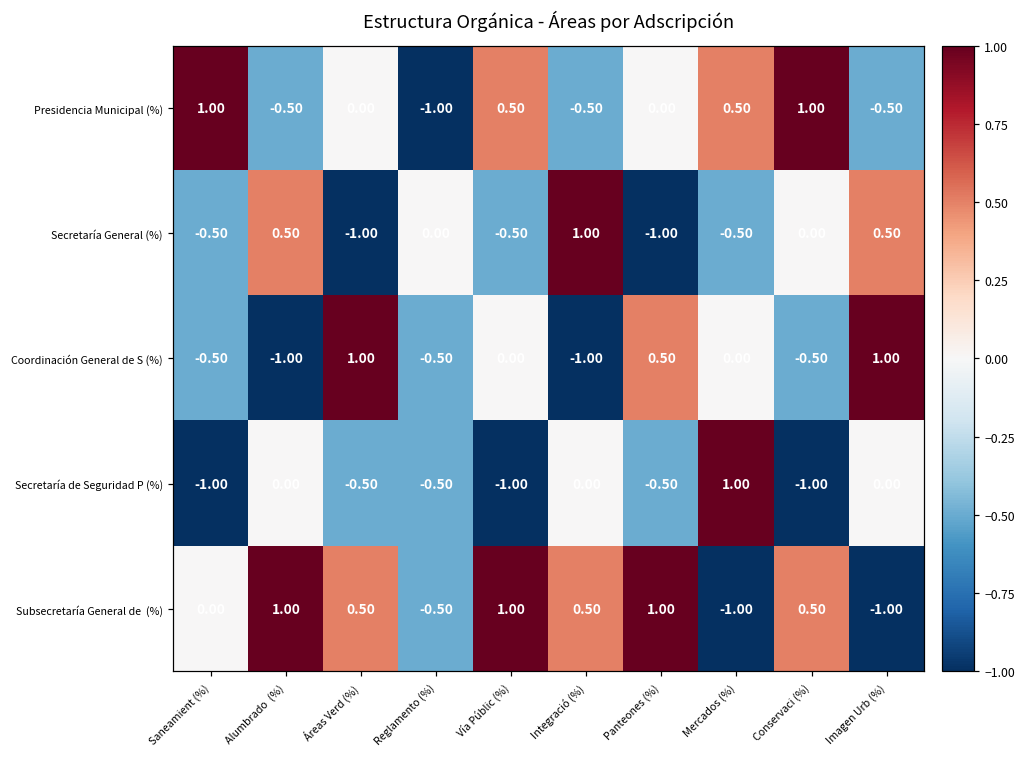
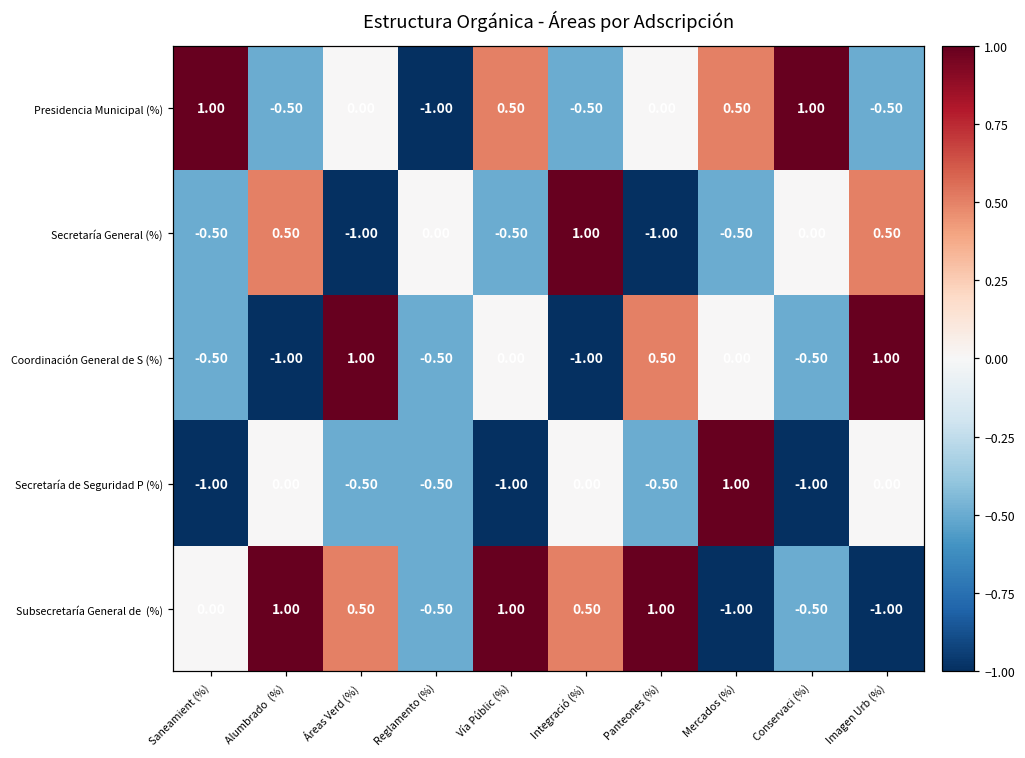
  {
    "Presidencia Municipal (%)": {
      "Saneamient (%)": 1.00,
      "Alumbrado (%)": -0.50,
      "Reglamento (%)": -1.00,
      "Vía Públic (%)": 0.50,
      "Integració (%)": -0.50,
      "Mercados (%)": 0.50,
      "Conservaci (%)": 1.00,
      "Imagen Urb (%)": -0.50
    },
    "Secretaría General (%)": {
      "Saneamient (%)": -0.50,
      "Alumbrado (%)": 0.50,
      "Áreas Verd (%)": -1.00,
      "Vía Públic (%)": -0.50,
      "Integració (%)": 1.00,
      "Panteones (%)": -1.00,
      "Mercados (%)": -0.50,
      "Imagen Urb (%)": 0.50
    },
    "Coordinación General de S (%)": {
      "Saneamient (%)": -0.50,
      "Alumbrado (%)": -1.00,
      "Áreas Verd (%)": 1.00,
      "Reglamento (%)": -0.50,
      "Integració (%)": -1.00,
      "Panteones (%)": 0.50,
      "Conservaci (%)": -0.50,
      "Imagen Urb (%)": 1.00
    },
    "Secretaría de Seguridad P (%)": {
      "Saneamient (%)": -1.00,
      "Áreas Verd (%)": -0.50,
      "Reglamento (%)": -0.50,
      "Vía Públic (%)": -1.00,
      "Panteones (%)": -0.50,
      "Mercados (%)": 1.00,
      "Conservaci (%)": -1.00
    },
    "Subsecretaría General de (%)": {
      "Alumbrado (%)": 1.00,
      "Áreas Verd (%)": 0.50,
      "Reglamento (%)": -0.50,
      "Vía Públic (%)": 1.00,
      "Integració (%)": 0.50,
      "Panteones (%)": 1.00,
      "Mercados (%)": -1.00,
-     "Conservaci (%)": 0.50,
+     "Conservaci (%)": -0.50,
      "Imagen Urb (%)": -1.00
    }
  }
